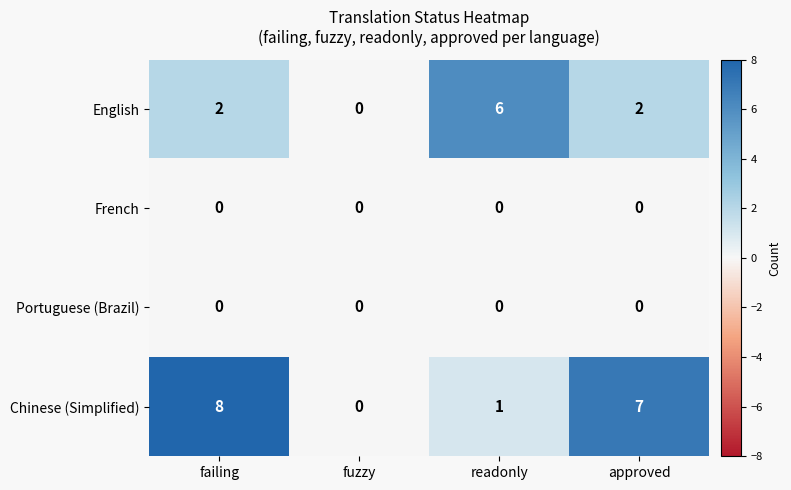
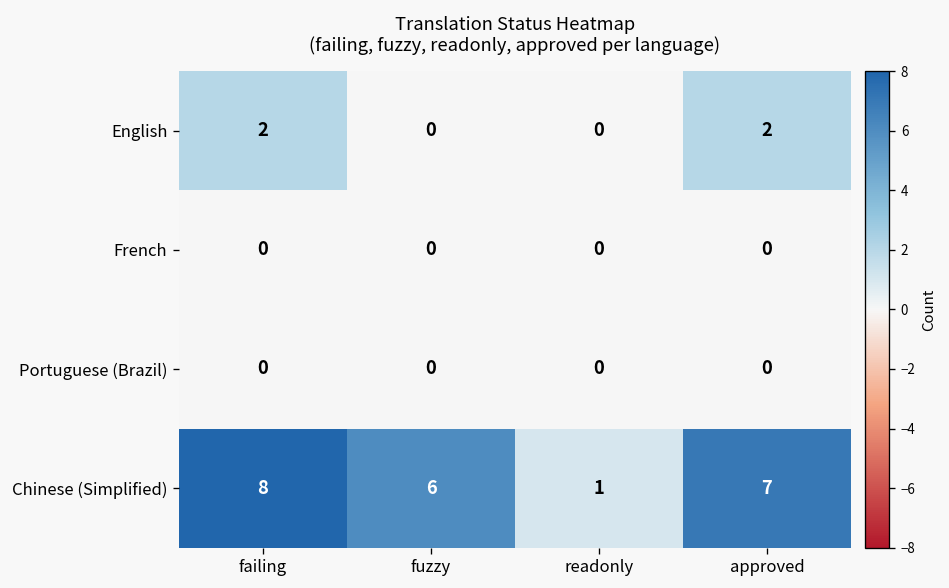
  {
    "English": {
      "failing": 2,
      "fuzzy": 0,
-     "readonly": 6,
+     "readonly": 0,
      "approved": 2
    },
    "French": {
      "failing": 0,
      "fuzzy": 0,
      "readonly": 0,
      "approved": 0
    },
    "Portuguese (Brazil)": {
      "failing": 0,
      "fuzzy": 0,
      "readonly": 0,
      "approved": 0
    },
    "Chinese (Simplified)": {
      "failing": 8,
-     "fuzzy": 0,
+     "fuzzy": 6,
      "readonly": 1,
      "approved": 7
    }
  }
